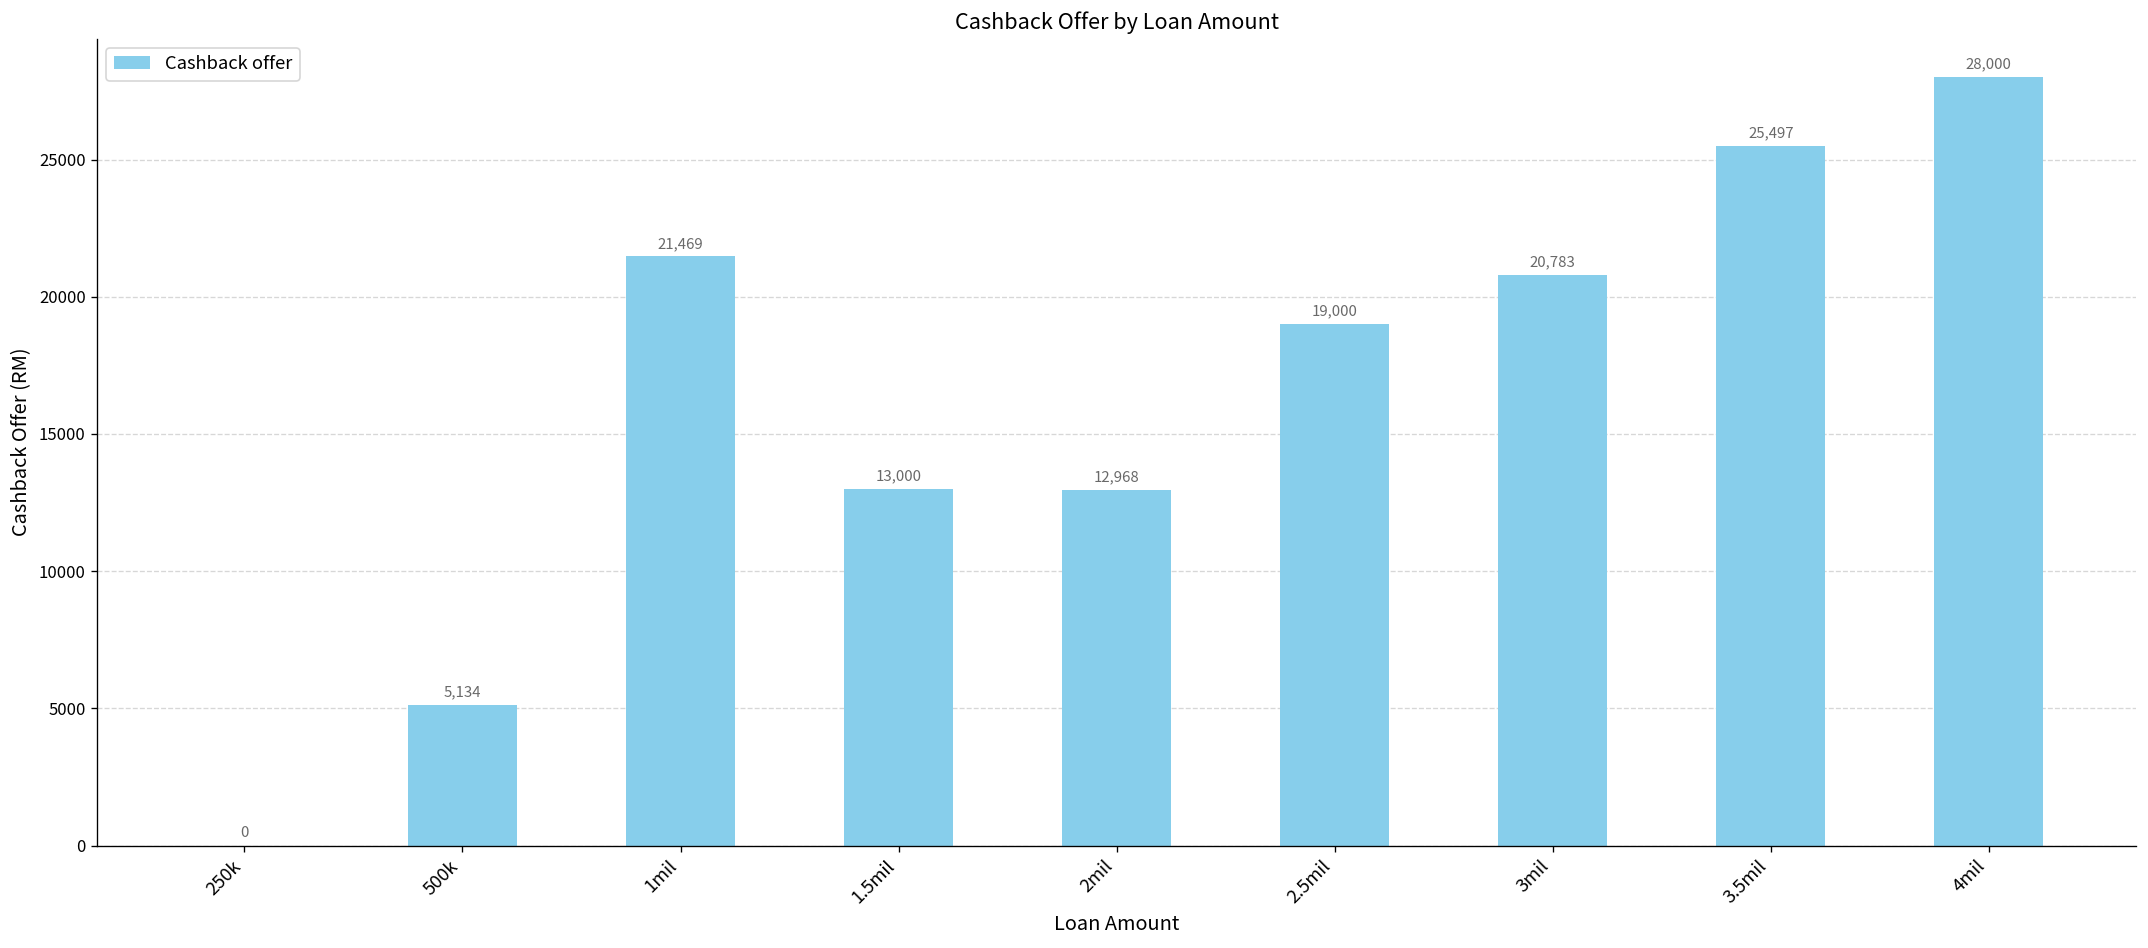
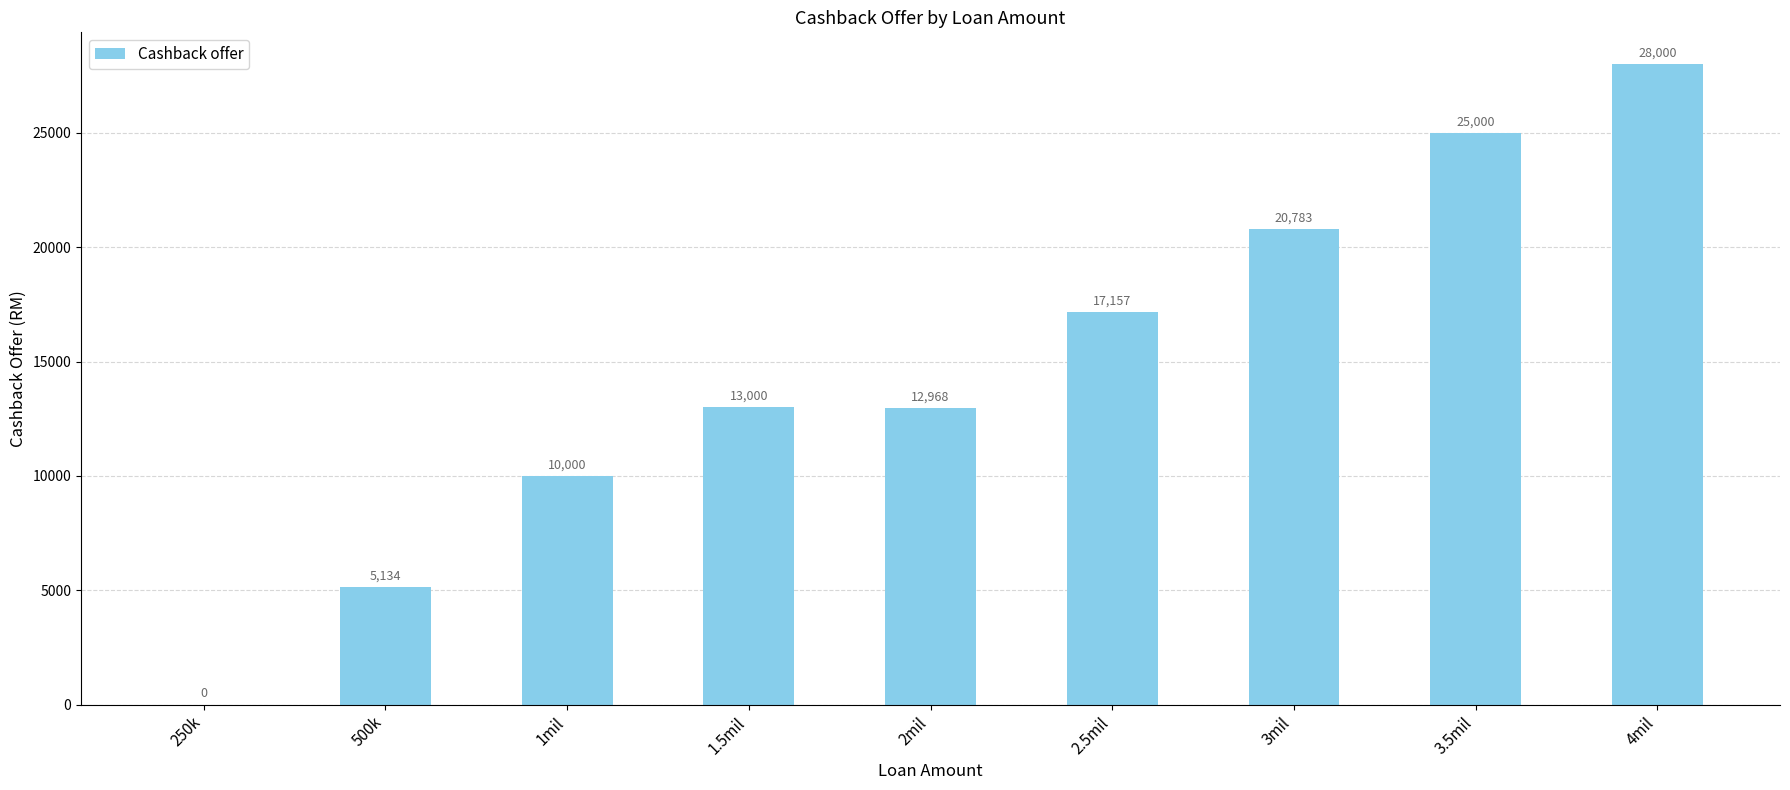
  {
    "250k": "0",
    "500k": "5,134",
-   "1mil": "21,469",
+   "1mil": "10,000",
    "1.5mil": "13,000",
    "2mil": "12,968",
-   "2.5mil": "19,000",
+   "2.5mil": "17,157",
    "3mil": "20,783",
-   "3.5mil": "25,497",
+   "3.5mil": "25,000",
    "4mil": "28,000"
  }
